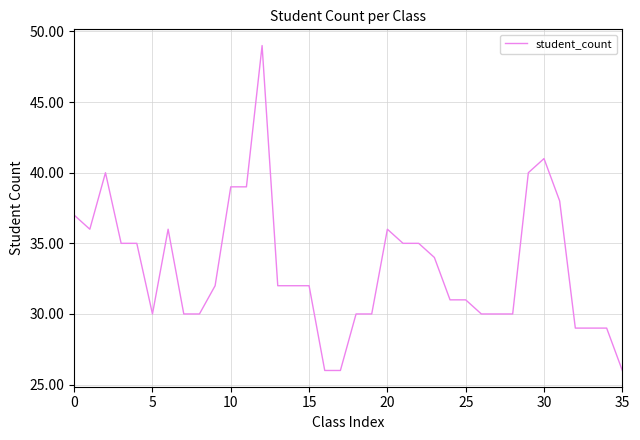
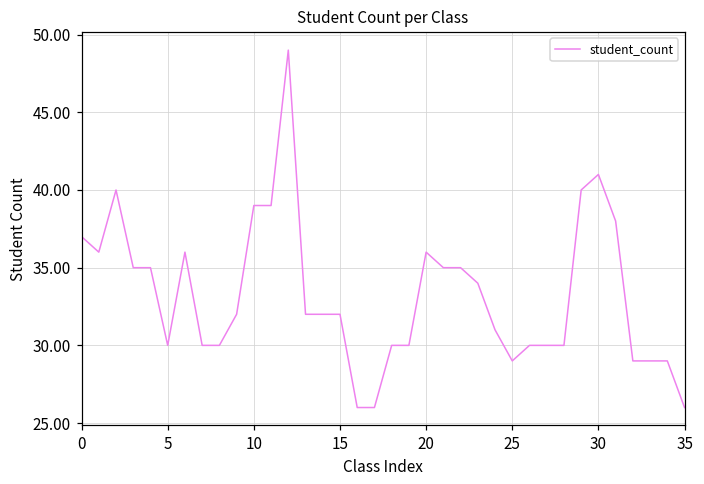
  {
    "0": 37,
    "5": 30,
    "10": 39,
    "15": 32,
    "20": 36,
-   "25": 31,
+   "25": 29,
    "30": 41,
    "35": 26
  }
